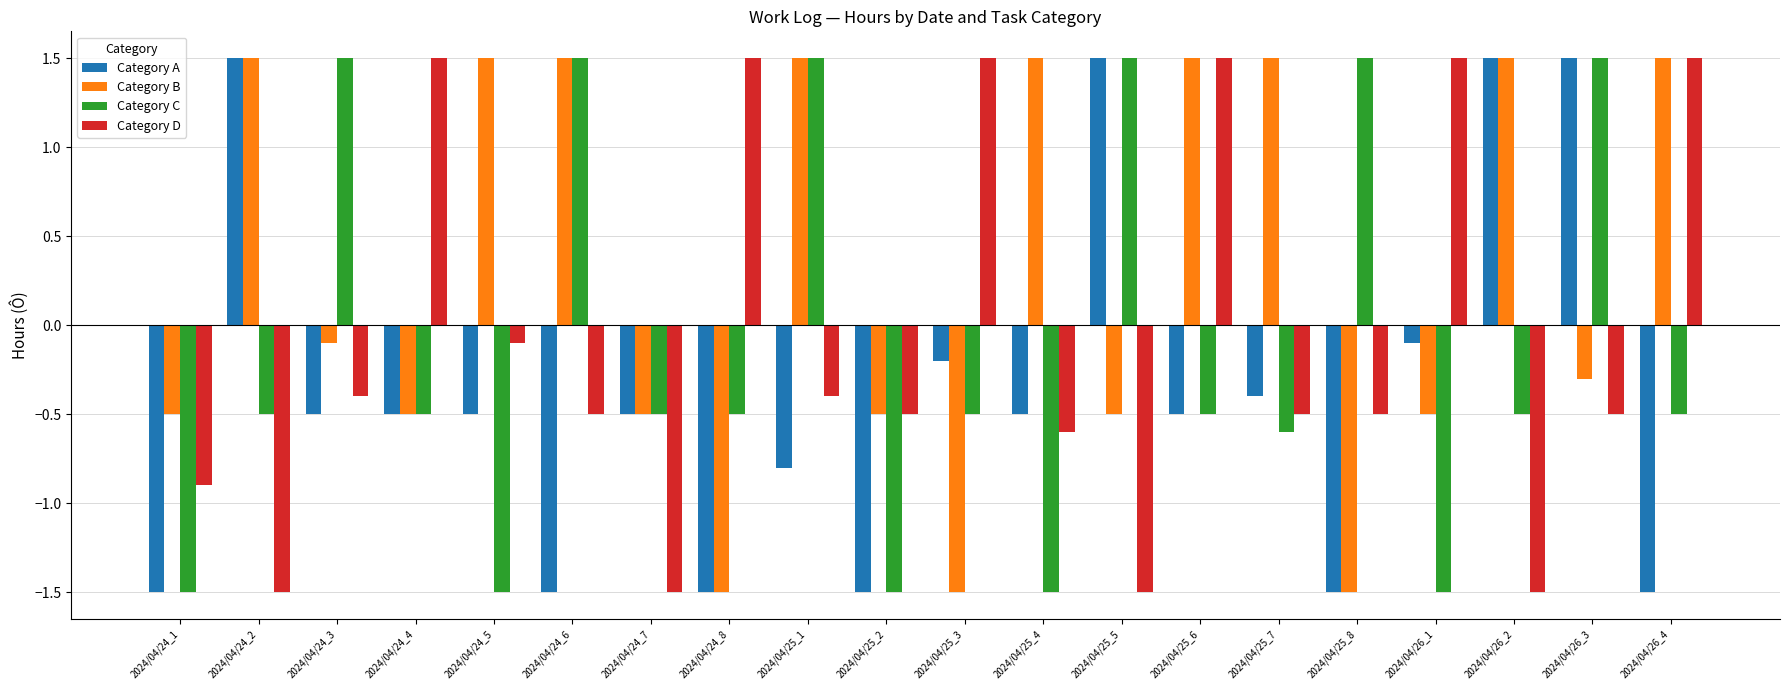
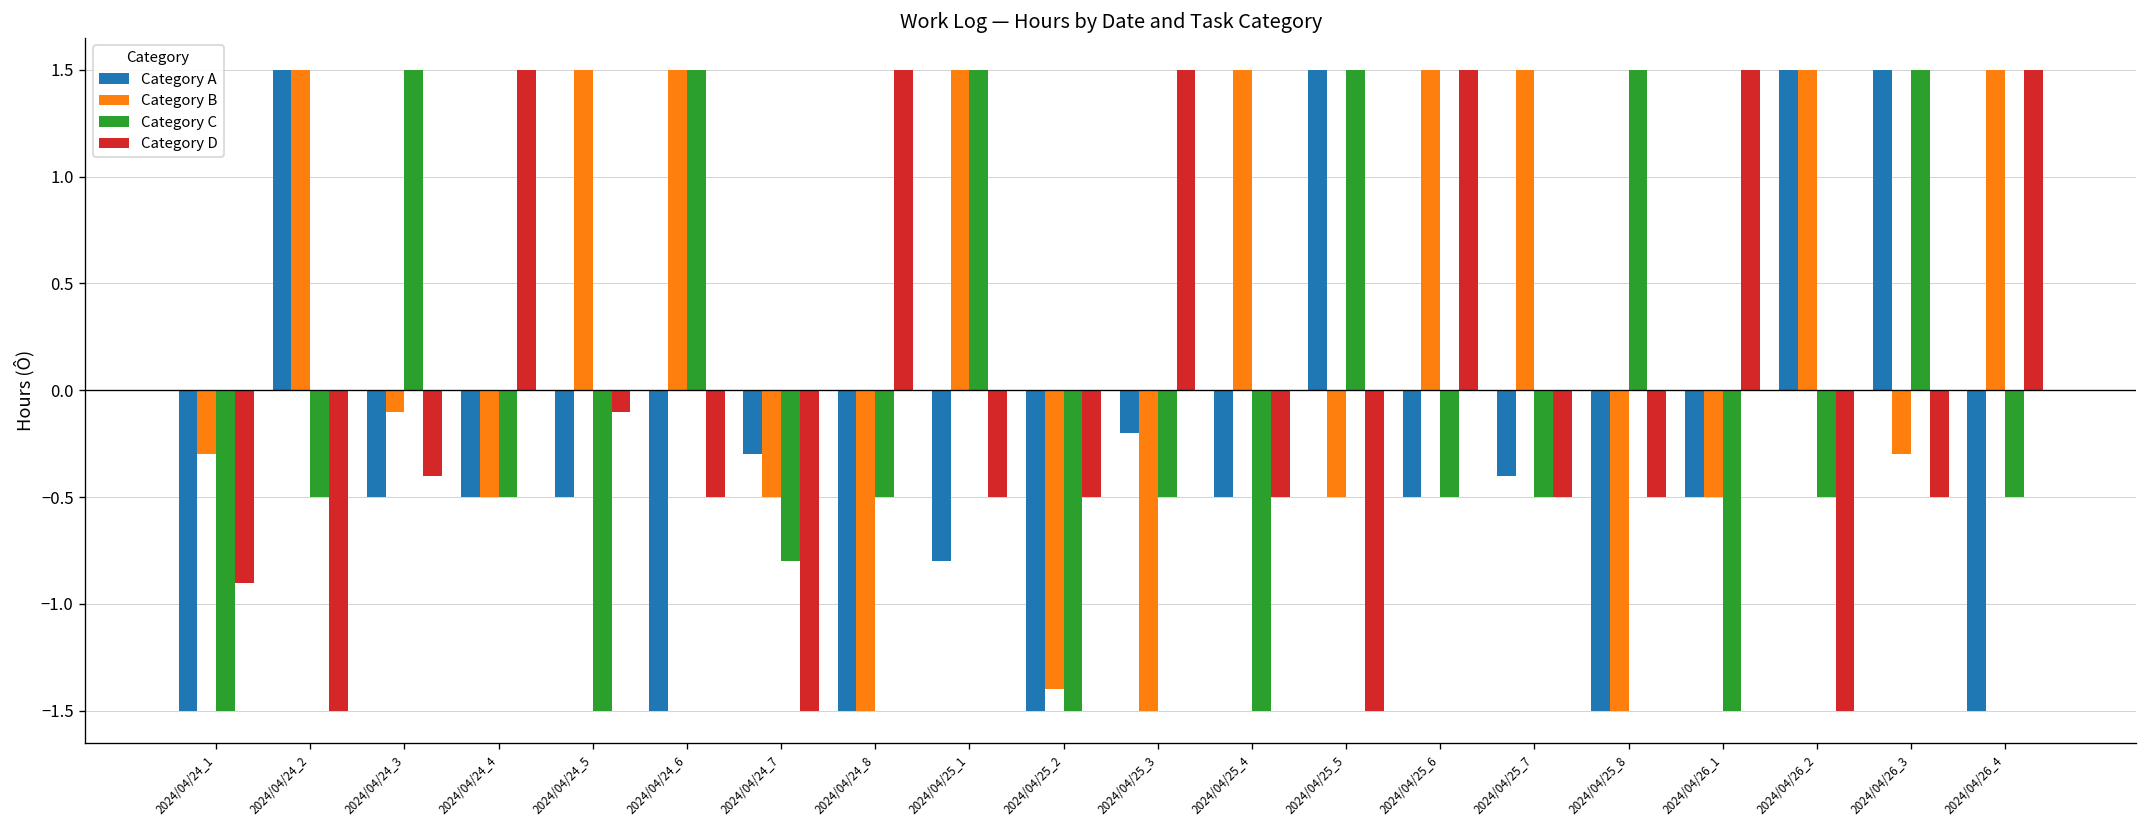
  {
    "Category A": {
      "2024/04/24_1": -1.50,
      "2024/04/24_2": 1.50,
      "2024/04/24_3": -0.50,
      "2024/04/24_4": -0.50,
      "2024/04/24_5": -0.50,
      "2024/04/24_6": -1.50,
-     "2024/04/24_7": -0.50,
+     "2024/04/24_7": -0.30,
      "2024/04/24_8": -1.50,
      "2024/04/25_1": -0.80,
      "2024/04/25_2": -1.50,
      "2024/04/25_3": -0.20,
      "2024/04/25_4": -0.50,
      "2024/04/25_5": 1.50,
      "2024/04/25_6": -0.50,
      "2024/04/25_7": -0.40,
      "2024/04/25_8": -1.50,
-     "2024/04/26_1": -0.10,
+     "2024/04/26_1": -0.50,
      "2024/04/26_2": 1.50,
      "2024/04/26_3": 1.50,
      "2024/04/26_4": -1.50
    },
    "Category B": {
-     "2024/04/24_1": -0.50,
+     "2024/04/24_1": -0.30,
      "2024/04/24_2": 1.50,
      "2024/04/24_3": -0.10,
      "2024/04/24_4": -0.50,
      "2024/04/24_5": 1.50,
      "2024/04/24_6": 1.50,
      "2024/04/24_7": -0.50,
      "2024/04/24_8": -1.50,
      "2024/04/25_1": 1.50,
-     "2024/04/25_2": -0.50,
+     "2024/04/25_2": -1.40,
      "2024/04/25_3": -1.50,
      "2024/04/25_4": 1.50,
      "2024/04/25_5": -0.50,
      "2024/04/25_6": 1.50,
      "2024/04/25_7": 1.50,
      "2024/04/25_8": -1.50,
      "2024/04/26_1": -0.50,
      "2024/04/26_2": 1.50,
      "2024/04/26_3": -0.30,
      "2024/04/26_4": 1.50
    },
    "Category C": {
      "2024/04/24_1": -1.50,
      "2024/04/24_2": -0.50,
      "2024/04/24_3": 1.50,
      "2024/04/24_4": -0.50,
      "2024/04/24_5": -1.50,
      "2024/04/24_6": 1.50,
-     "2024/04/24_7": -0.50,
+     "2024/04/24_7": -0.80,
      "2024/04/24_8": -0.50,
      "2024/04/25_1": 1.50,
      "2024/04/25_2": -1.50,
      "2024/04/25_3": -0.50,
      "2024/04/25_4": -1.50,
      "2024/04/25_5": 1.50,
      "2024/04/25_6": -0.50,
-     "2024/04/25_7": -0.60,
+     "2024/04/25_7": -0.50,
      "2024/04/25_8": 1.50,
      "2024/04/26_1": -1.50,
      "2024/04/26_2": -0.50,
      "2024/04/26_3": 1.50,
      "2024/04/26_4": -0.50
    },
    "Category D": {
      "2024/04/24_1": -0.90,
      "2024/04/24_2": -1.50,
      "2024/04/24_3": -0.40,
      "2024/04/24_4": 1.50,
      "2024/04/24_5": -0.10,
      "2024/04/24_6": -0.50,
      "2024/04/24_7": -1.50,
      "2024/04/24_8": 1.50,
-     "2024/04/25_1": -0.40,
+     "2024/04/25_1": -0.50,
      "2024/04/25_2": -0.50,
      "2024/04/25_3": 1.50,
-     "2024/04/25_4": -0.60,
+     "2024/04/25_4": -0.50,
      "2024/04/25_5": -1.50,
      "2024/04/25_6": 1.50,
      "2024/04/25_7": -0.50,
      "2024/04/25_8": -0.50,
      "2024/04/26_1": 1.50,
      "2024/04/26_2": -1.50,
      "2024/04/26_3": -0.50,
      "2024/04/26_4": 1.50
    }
  }
